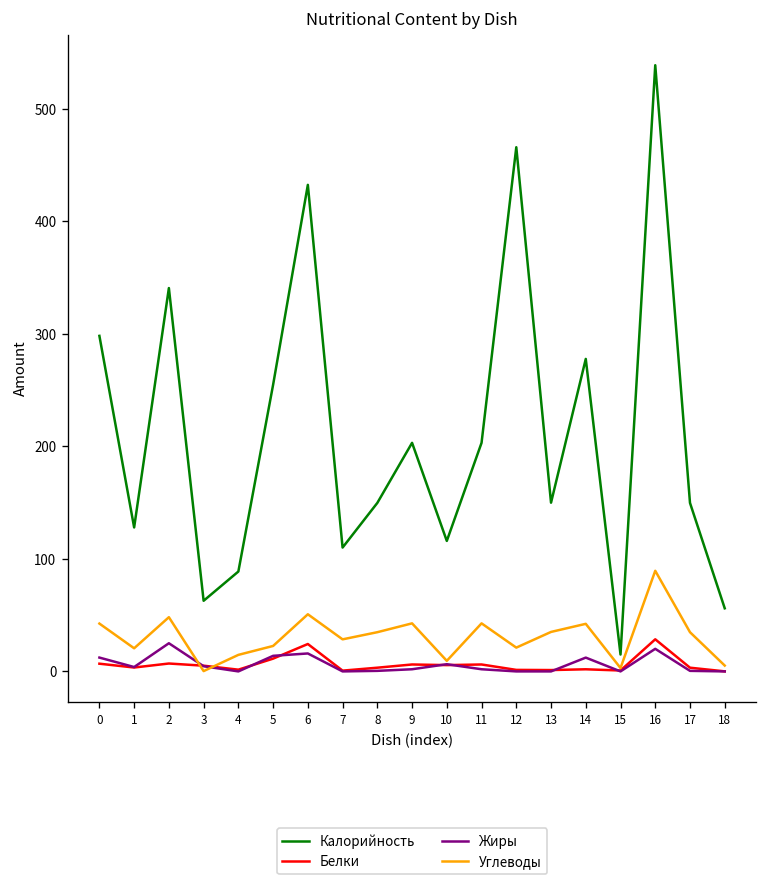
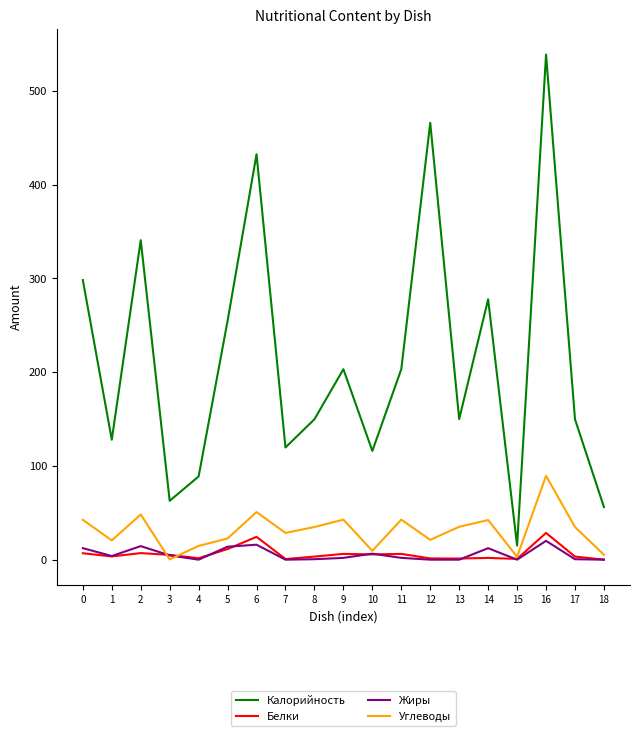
  {
    "Калорийность": {
      "0": 300,
      "1": 130,
      "2": 340,
      "3": 60,
      "4": 90,
      "5": 250,
      "6": 430,
-     "7": 110,
+     "7": 120,
      "8": 150,
      "9": 200,
      "10": 120,
      "11": 200,
      "12": 470,
      "13": 150,
      "14": 280,
      "15": 20,
      "16": 540,
      "17": 150,
      "18": 60
    },
    "Белки": {
      "0": 10,
      "2": 10,
      "6": 20,
      "8": 0,
      "9": 10,
      "11": 10,
      "14": 0,
      "16": 30,
      "17": 0
    },
    "Жиры": {
      "0": 10,
-     "2": 30,
+     "2": 10,
      "6": 20,
      "8": 0,
      "9": 0,
      "11": 0,
      "14": 10,
      "16": 20,
      "17": 0
    },
    "Углеводы": {
      "0": 40,
      "1": 20,
      "2": 50,
      "3": 0,
      "4": 10,
      "5": 20,
      "6": 50,
      "7": 30,
      "8": 30,
      "9": 40,
      "10": 10,
      "11": 40,
      "12": 20,
      "13": 40,
      "14": 40,
      "16": 90,
      "17": 30,
      "18": 10
    }
  }
